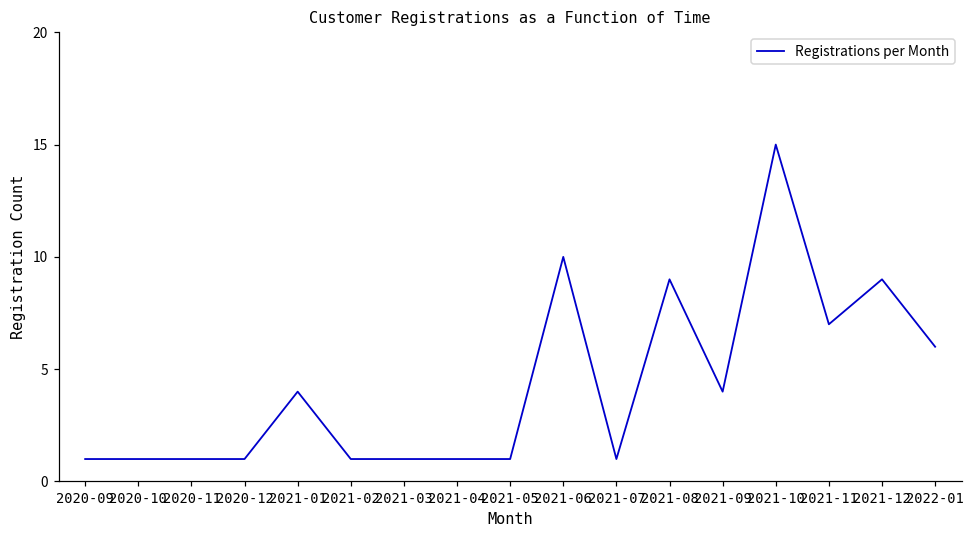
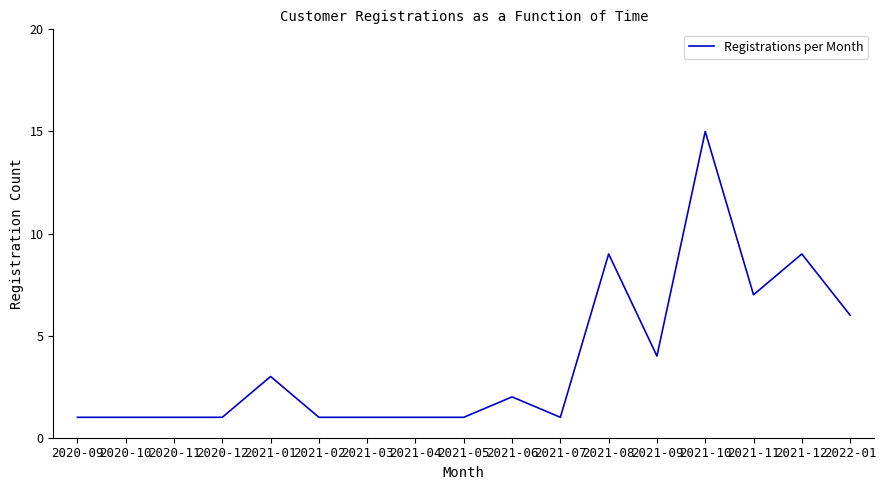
  {
    "2020-09": 1,
    "2020-10": 1,
    "2020-11": 1,
    "2020-12": 1,
-   "2021-01": 4,
+   "2021-01": 3,
    "2021-02": 1,
    "2021-03": 1,
    "2021-04": 1,
    "2021-05": 1,
-   "2021-06": 10,
+   "2021-06": 2,
    "2021-07": 1,
    "2021-08": 9,
    "2021-09": 4,
    "2021-10": 15,
    "2021-11": 7,
    "2021-12": 9,
    "2022-01": 6
  }
